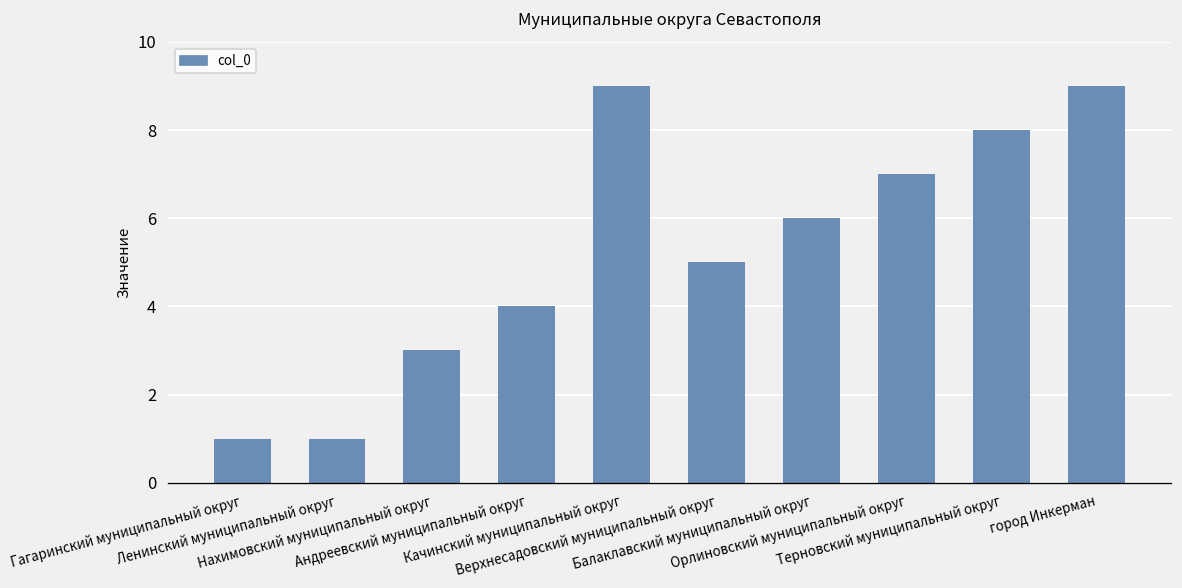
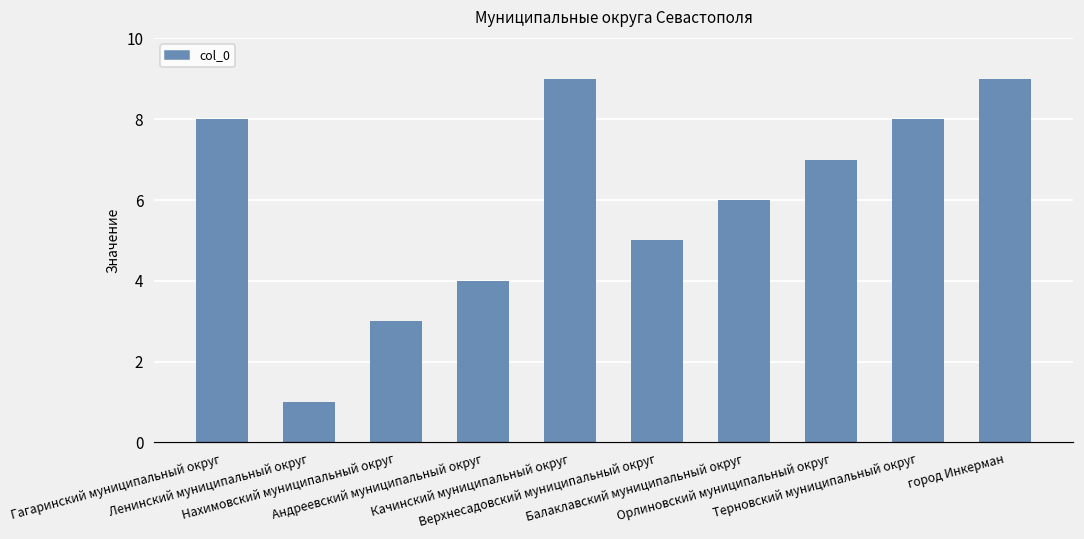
  {
-   "Гагаринский муниципальный округ": 1,
+   "Гагаринский муниципальный округ": 8,
    "Ленинский муниципальный округ": 1,
    "Нахимовский муниципальный округ": 3,
    "Андреевский муниципальный округ": 4,
    "Качинский муниципальный округ": 9,
    "Верхнесадовский муниципальный округ": 5,
    "Балаклавский муниципальный округ": 6,
    "Орлиновский муниципальный округ": 7,
    "Терновский муниципальный округ": 8,
    "город Инкерман": 9
  }
